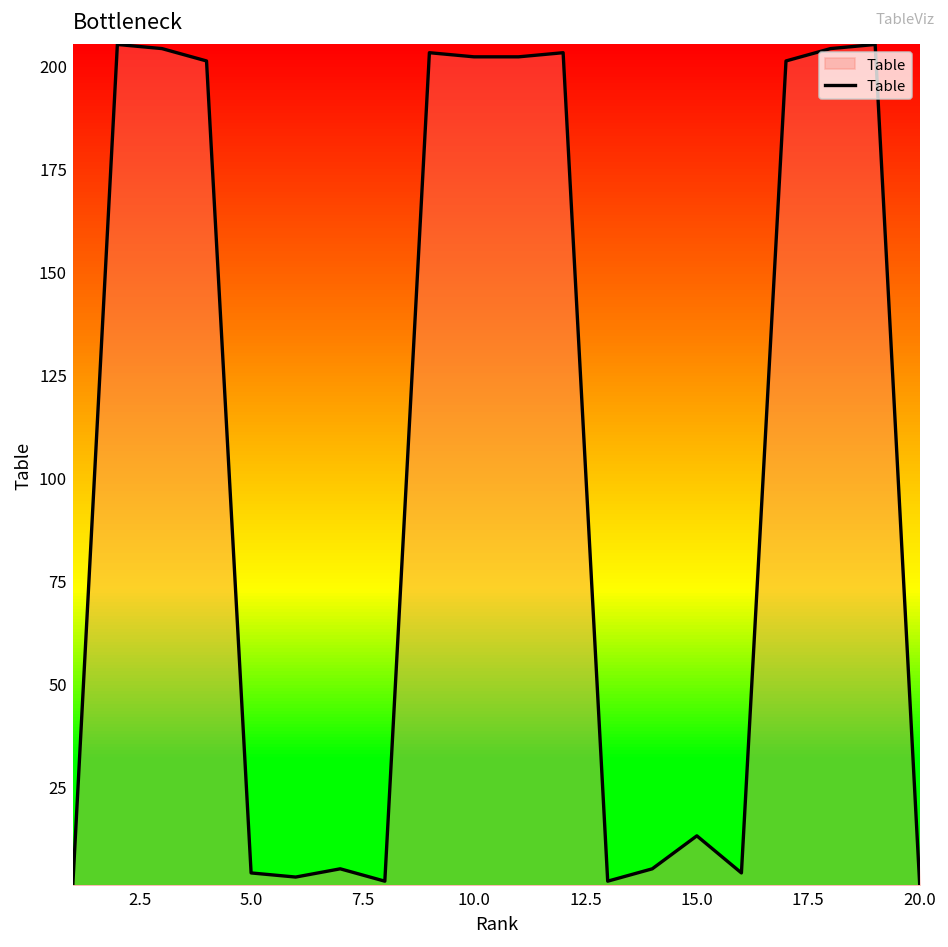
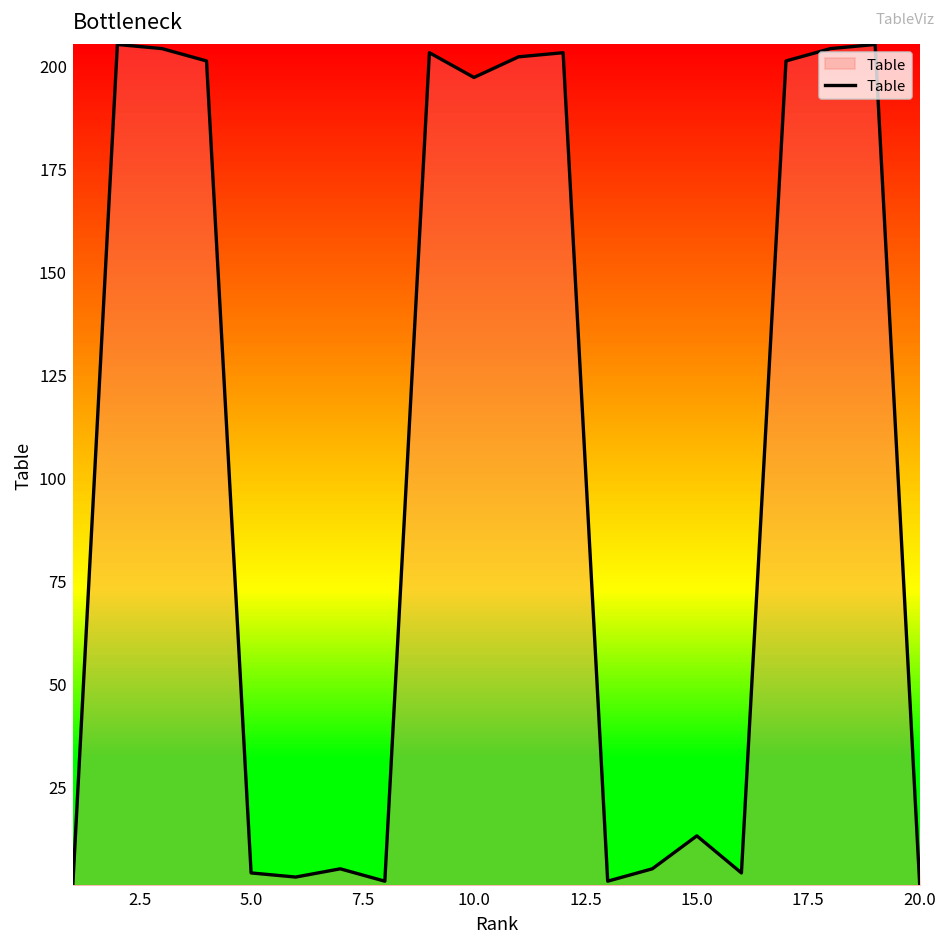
  {
    "5.0": 4,
-   "10.0": 202,
+   "10.0": 197,
    "15.0": 13,
    "20.0": 1
  }
